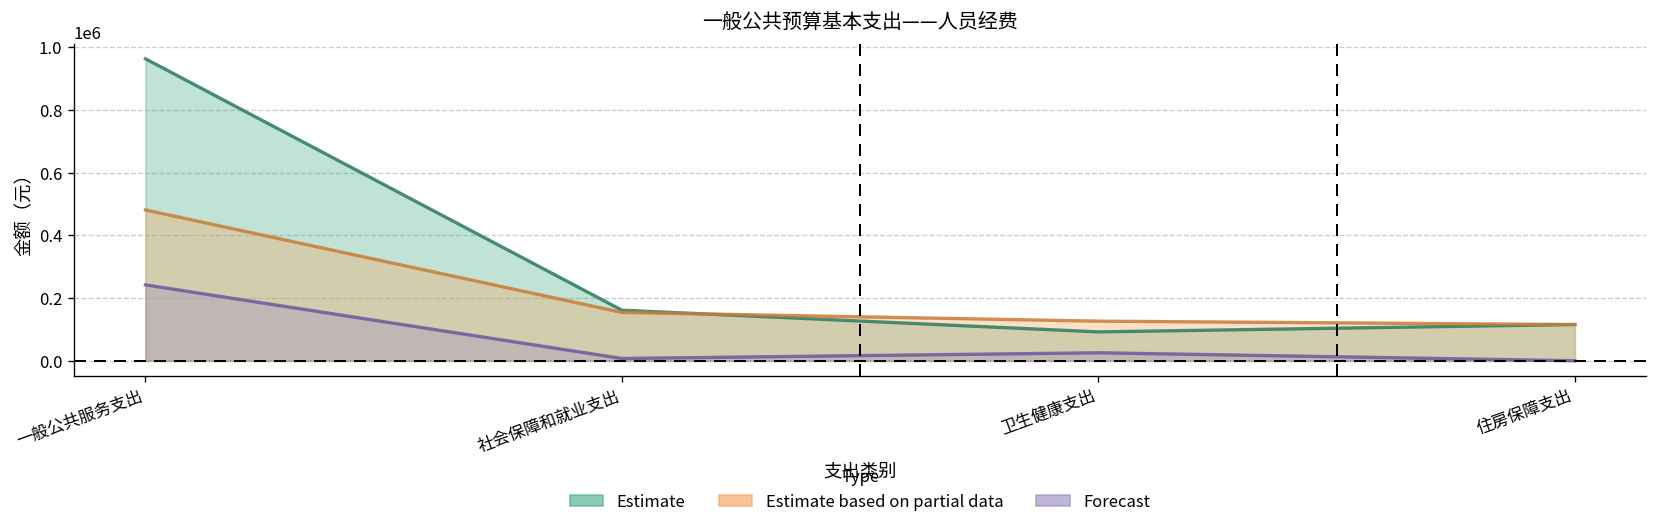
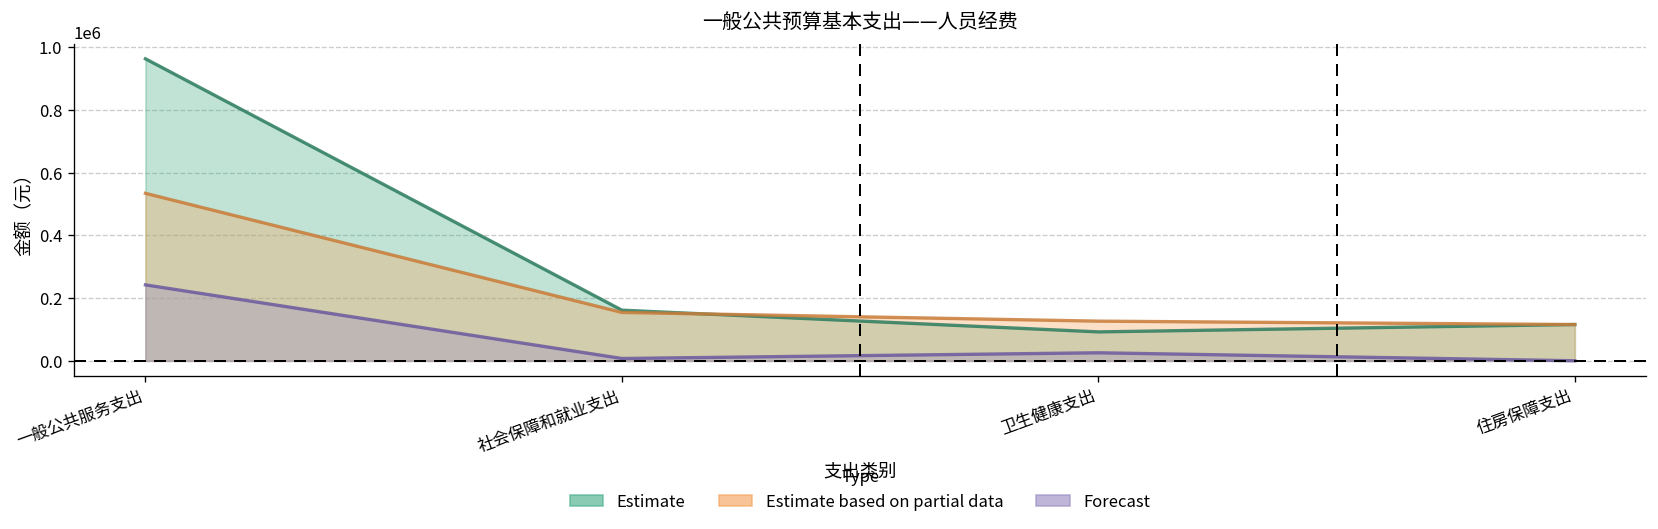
  {
    "Estimate based on partial data": {
-     "一般公共服务支出": 480000,
+     "一般公共服务支出": 530000,
      "卫生健康支出": 130000
    }
  }
